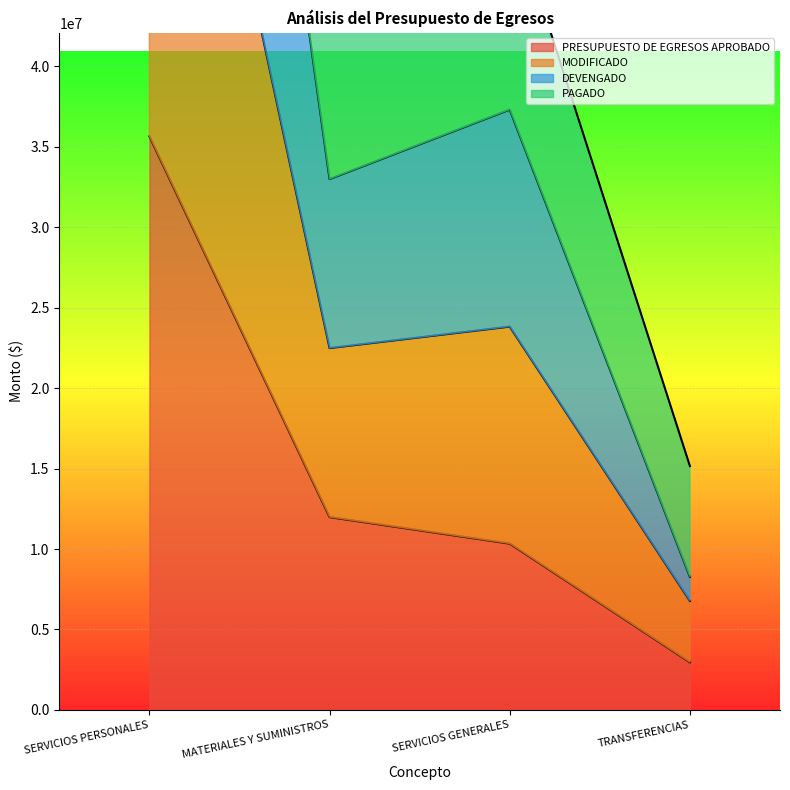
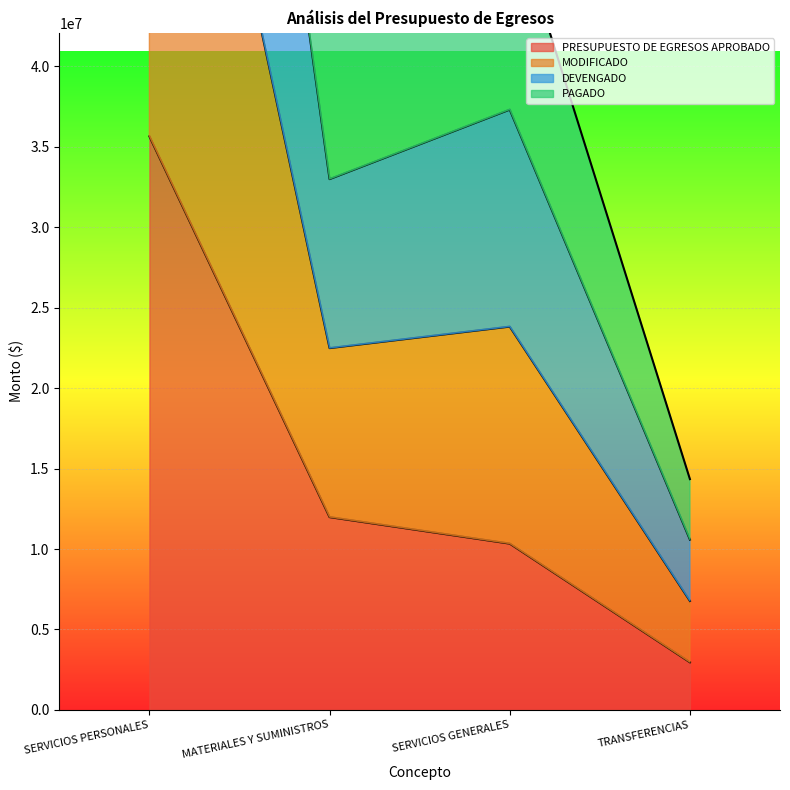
  {
    "DEVENGADO": {
      "MATERIALES Y SUMINISTROS": 10500000,
      "SERVICIOS GENERALES": 13500000,
-     "TRANSFERENCIAS": 1500000
+     "TRANSFERENCIAS": 3800000
    },
    "PAGADO": {
-     "TRANSFERENCIAS": 6900000
+     "TRANSFERENCIAS": 3800000
    }
  }
